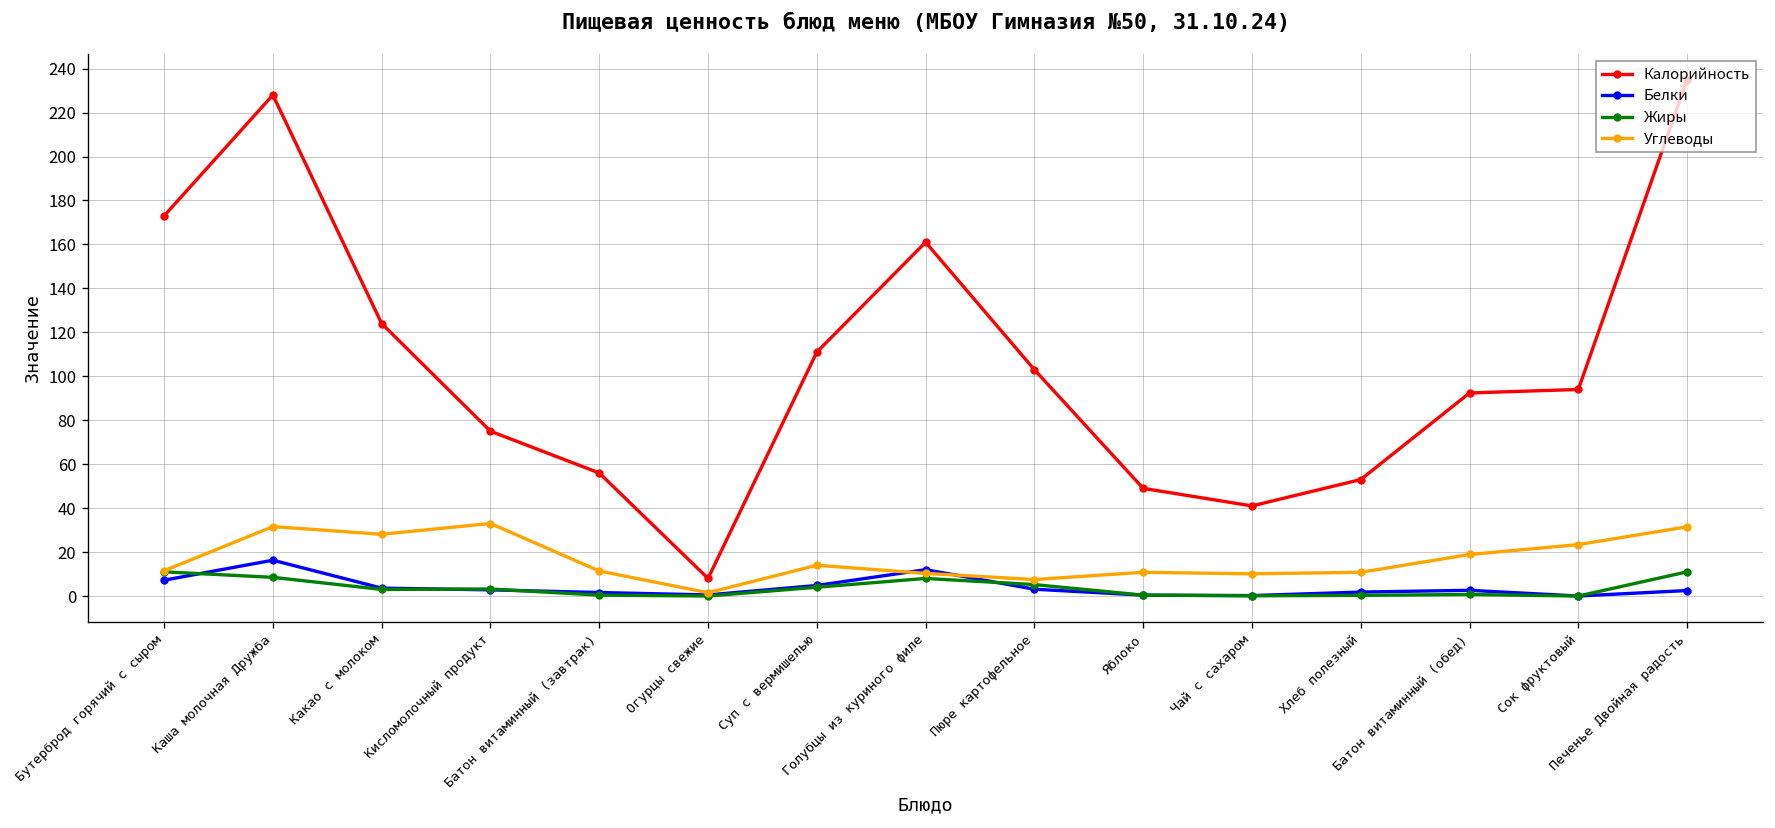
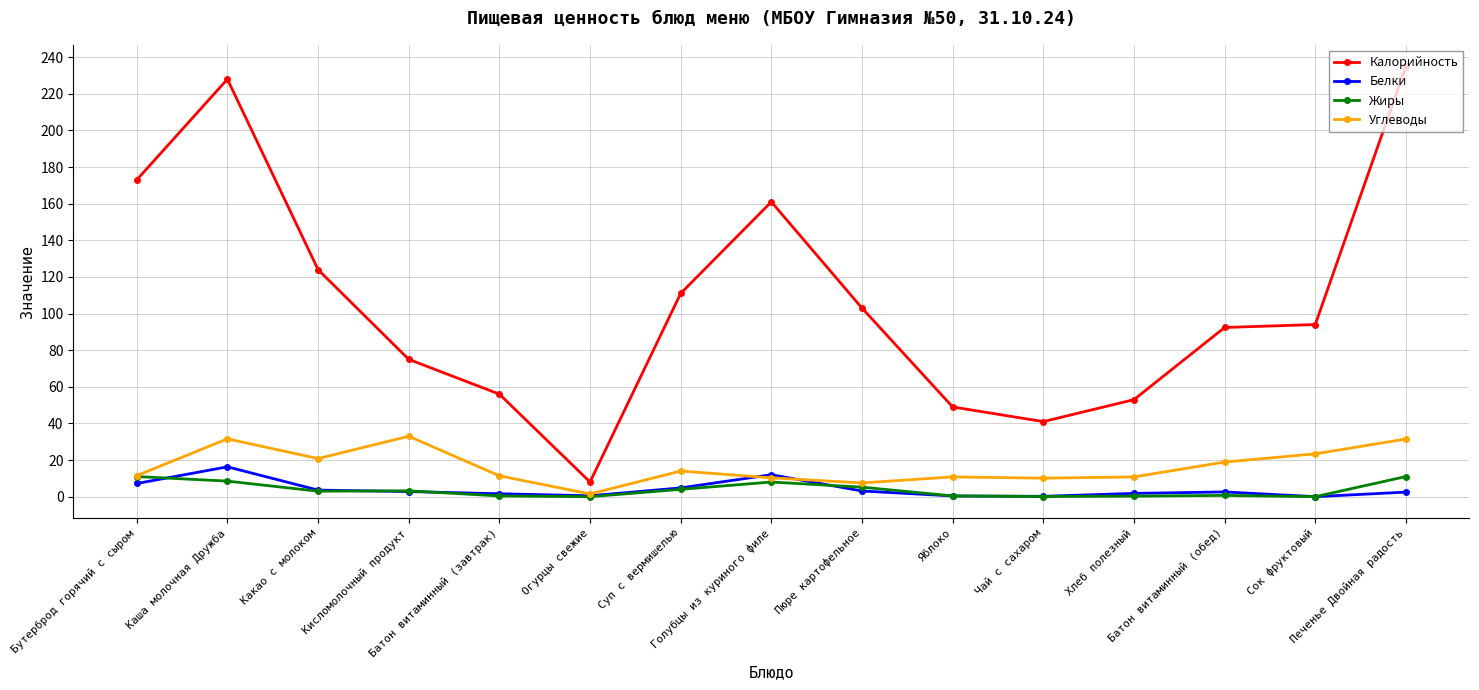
  {
    "Калорийность": {
      "Бутерброд горячий с сыром": 173,
      "Каша молочная Дружба": 228,
      "Какао с молоком": 124,
      "Кисломолочный продукт": 75,
      "Батон витаминный (завтрак)": 56,
      "Огурцы свежие": 8,
      "Суп с вермишелью": 111,
      "Голубцы из куриного филе": 161,
      "Пюре картофельное": 103,
      "Яблоко": 49,
      "Чай с сахаром": 41,
      "Хлеб полезный": 53,
      "Батон витаминный (обед)": 92,
      "Сок фруктовый": 94
    },
    "Белки": {
      "Бутерброд горячий с сыром": 7,
      "Каша молочная Дружба": 16,
      "Голубцы из куриного филе": 12,
      "Пюре картофельное": 3,
      "Хлеб полезный": 2,
      "Батон витаминный (обед)": 3,
      "Печенье Двойная радость": 3
    },
    "Жиры": {
      "Каша молочная Дружба": 9,
      "Голубцы из куриного филе": 8,
      "Пюре картофельное": 5,
      "Хлеб полезный": 0,
      "Батон витаминный (обед)": 1,
      "Печенье Двойная радость": 11
    },
    "Углеводы": {
      "Каша молочная Дружба": 32,
-     "Какао с молоком": 28,
+     "Какао с молоком": 21,
      "Кисломолочный продукт": 33,
      "Батон витаминный (завтрак)": 11,
      "Суп с вермишелью": 14,
      "Голубцы из куриного филе": 10,
      "Пюре картофельное": 8,
      "Яблоко": 11,
      "Чай с сахаром": 10,
      "Хлеб полезный": 11,
      "Батон витаминный (обед)": 19,
      "Сок фруктовый": 23,
      "Печенье Двойная радость": 32
    }
  }
